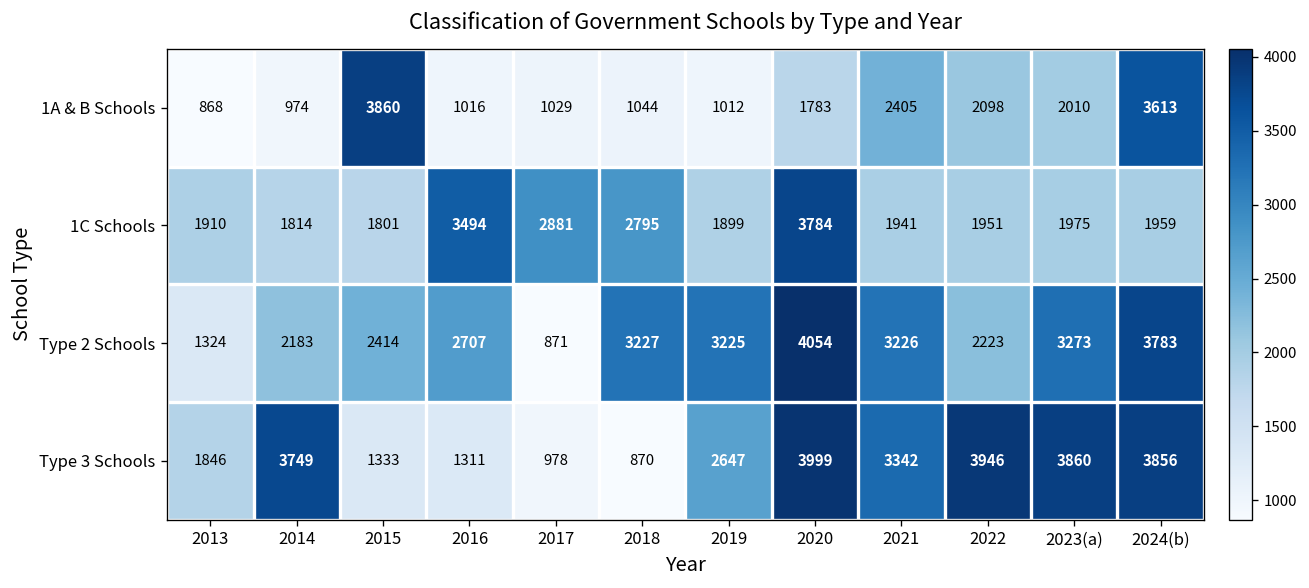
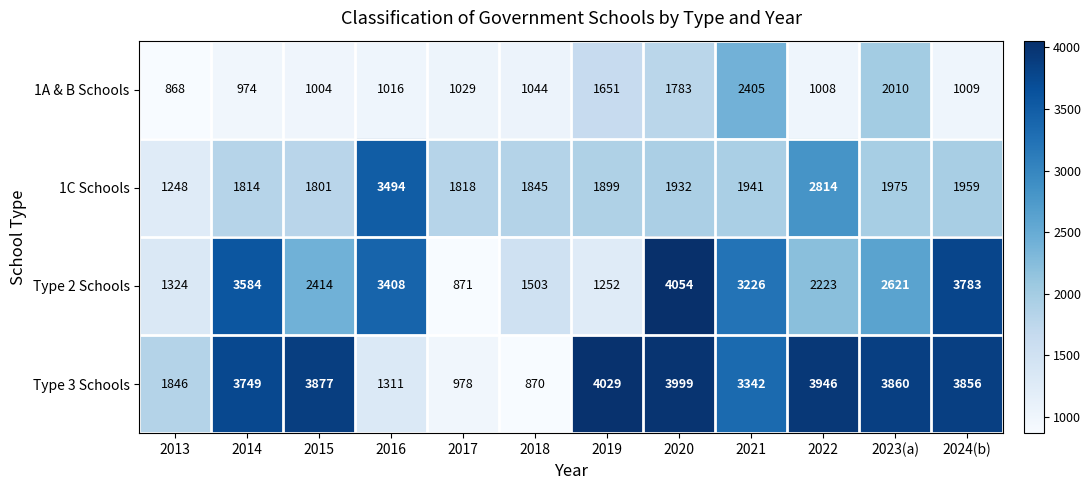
  {
    "1A & B Schools": {
      "2013": 868,
      "2014": 974,
-     "2015": 3860,
+     "2015": 1004,
      "2016": 1016,
      "2017": 1029,
      "2018": 1044,
-     "2019": 1012,
+     "2019": 1651,
      "2020": 1783,
      "2021": 2405,
-     "2022": 2098,
+     "2022": 1008,
      "2023(a)": 2010,
-     "2024(b)": 3613
+     "2024(b)": 1009
    },
    "1C Schools": {
-     "2013": 1910,
+     "2013": 1248,
      "2014": 1814,
      "2015": 1801,
      "2016": 3494,
-     "2017": 2881,
-     "2018": 2795,
+     "2017": 1818,
+     "2018": 1845,
      "2019": 1899,
-     "2020": 3784,
+     "2020": 1932,
      "2021": 1941,
-     "2022": 1951,
+     "2022": 2814,
      "2023(a)": 1975,
      "2024(b)": 1959
    },
    "Type 2 Schools": {
      "2013": 1324,
-     "2014": 2183,
+     "2014": 3584,
      "2015": 2414,
-     "2016": 2707,
+     "2016": 3408,
      "2017": 871,
-     "2018": 3227,
-     "2019": 3225,
+     "2018": 1503,
+     "2019": 1252,
      "2020": 4054,
      "2021": 3226,
      "2022": 2223,
-     "2023(a)": 3273,
+     "2023(a)": 2621,
      "2024(b)": 3783
    },
    "Type 3 Schools": {
      "2013": 1846,
      "2014": 3749,
-     "2015": 1333,
+     "2015": 3877,
      "2016": 1311,
      "2017": 978,
      "2018": 870,
-     "2019": 2647,
+     "2019": 4029,
      "2020": 3999,
      "2021": 3342,
      "2022": 3946,
      "2023(a)": 3860,
      "2024(b)": 3856
    }
  }
